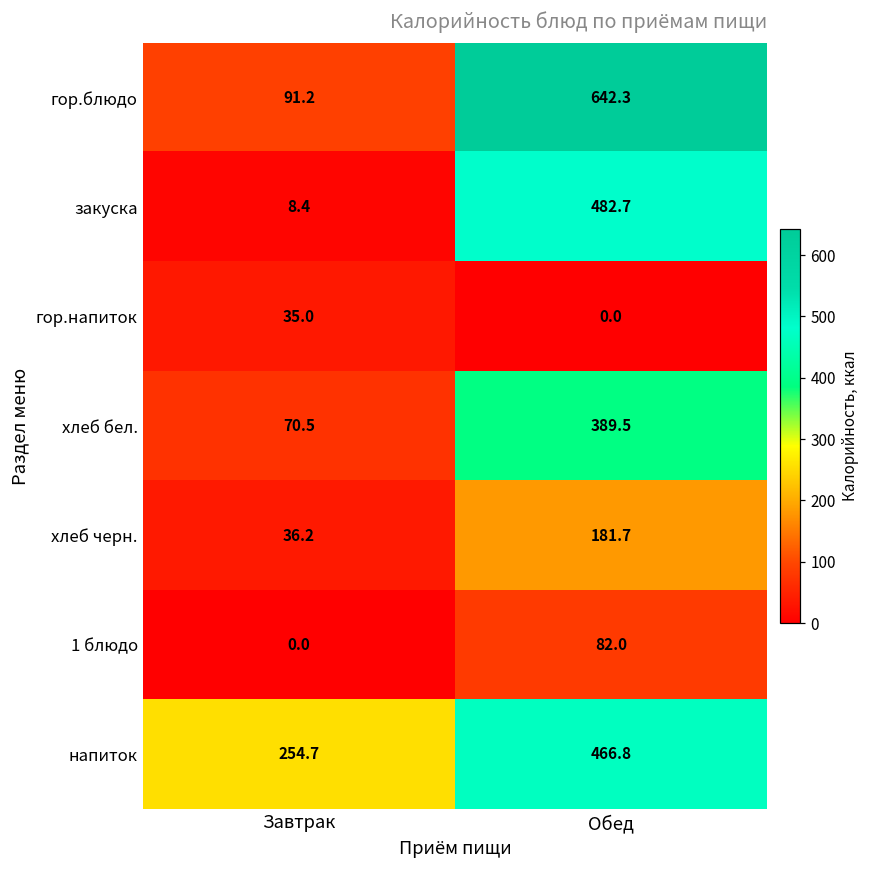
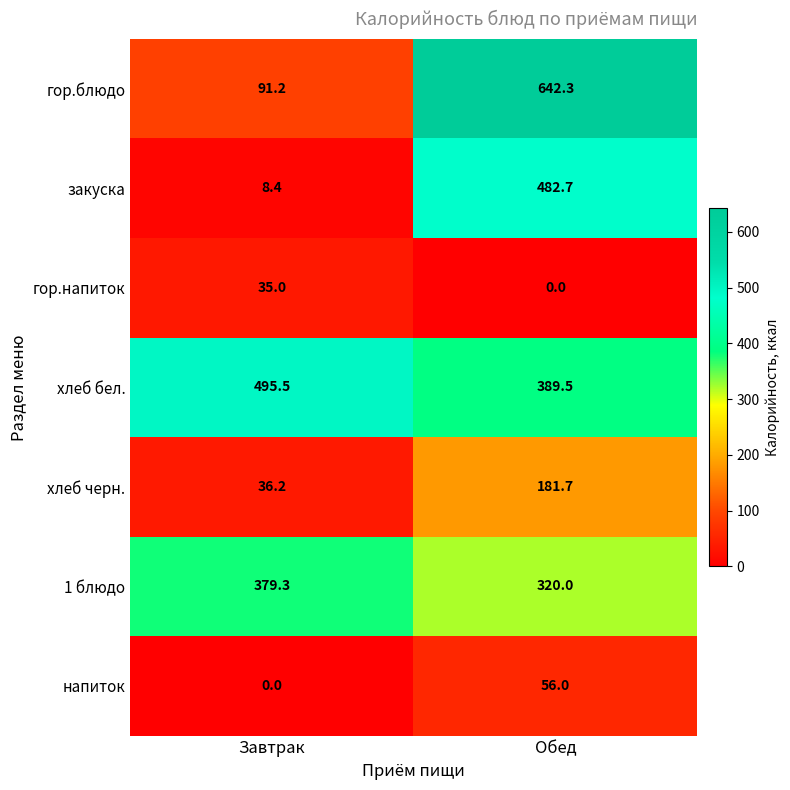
  {
    "гор.блюдо": {
      "Завтрак": 91.2,
      "Обед": 642.3
    },
    "закуска": {
      "Завтрак": 8.4,
      "Обед": 482.7
    },
    "гор.напиток": {
      "Завтрак": 35.0,
      "Обед": 0.0
    },
    "хлеб бел.": {
-     "Завтрак": 70.5,
+     "Завтрак": 495.5,
      "Обед": 389.5
    },
    "хлеб черн.": {
      "Завтрак": 36.2,
      "Обед": 181.7
    },
    "1 блюдо": {
-     "Завтрак": 0.0,
-     "Обед": 82.0
+     "Завтрак": 379.3,
+     "Обед": 320.0
    },
    "напиток": {
-     "Завтрак": 254.7,
-     "Обед": 466.8
+     "Завтрак": 0.0,
+     "Обед": 56.0
    }
  }
